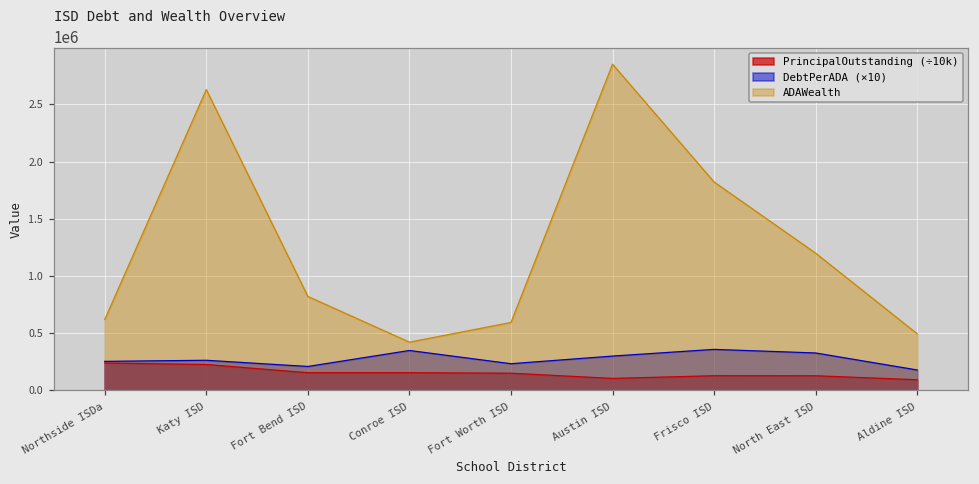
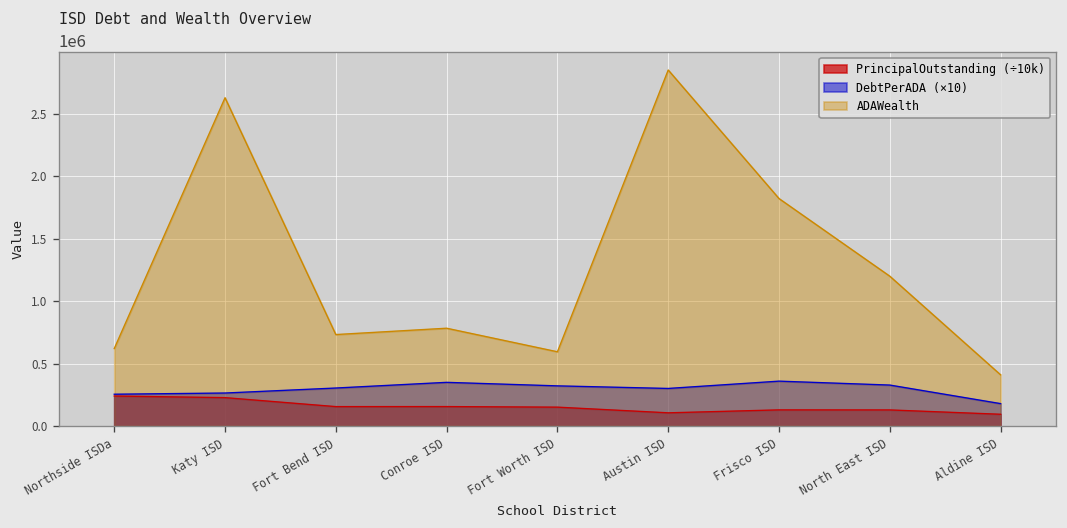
  {
    "PrincipalOutstanding (÷10k)": {
      "Katy ISD": 230000,
      "Fort Bend ISD": 150000,
      "Conroe ISD": 160000,
      "Fort Worth ISD": 150000,
      "Austin ISD": 110000,
      "Frisco ISD": 130000,
      "North East ISD": 130000,
      "Aldine ISD": 90000
    },
    "DebtPerADA (×10)": {
      "Katy ISD": 260000,
-     "Fort Bend ISD": 210000,
+     "Fort Bend ISD": 300000,
      "Conroe ISD": 350000,
-     "Fort Worth ISD": 230000,
+     "Fort Worth ISD": 320000,
      "Austin ISD": 300000,
      "Frisco ISD": 360000,
      "North East ISD": 330000,
      "Aldine ISD": 180000
    },
    "ADAWealth": {
      "Northside ISDa": 620000,
      "Katy ISD": 2630000,
-     "Fort Bend ISD": 820000,
-     "Conroe ISD": 420000,
+     "Fort Bend ISD": 730000,
+     "Conroe ISD": 780000,
      "Fort Worth ISD": 590000,
      "Austin ISD": 2850000,
      "Frisco ISD": 1820000,
      "North East ISD": 1200000,
-     "Aldine ISD": 500000
+     "Aldine ISD": 410000
    }
  }
